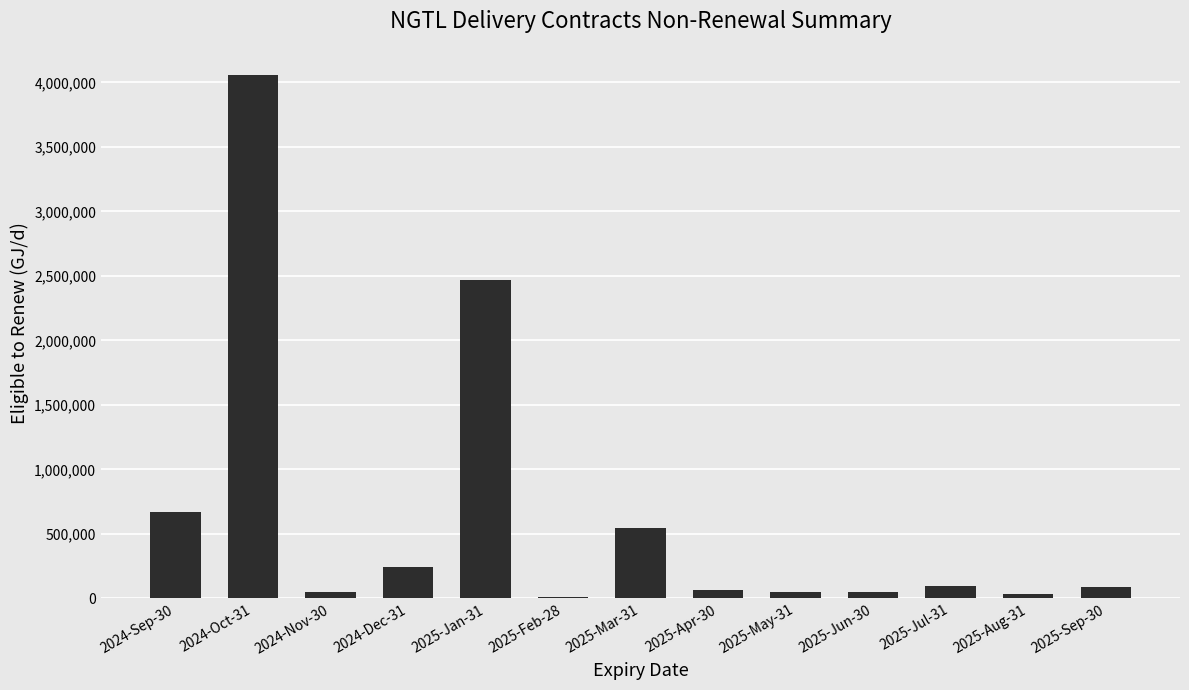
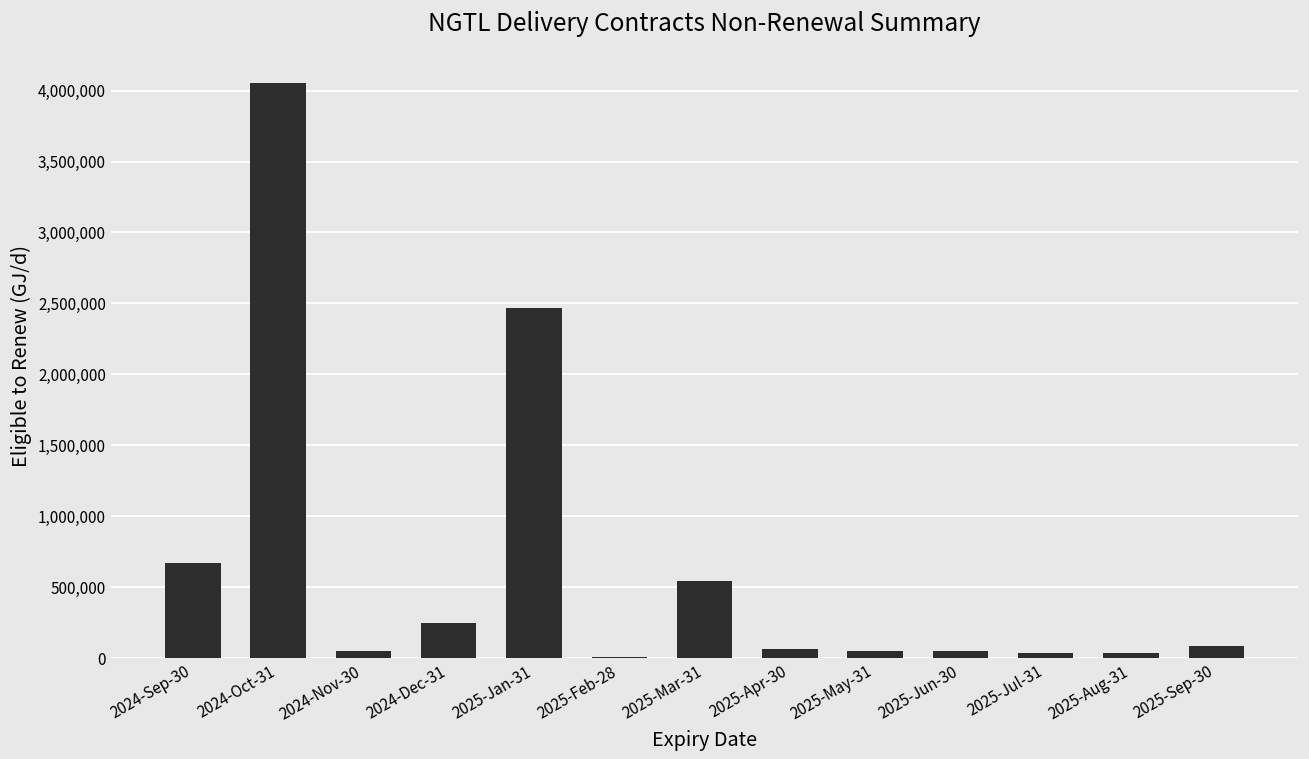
  {
    "2024-Sep-30": "670,000",
    "2024-Oct-31": "4,060,000",
    "2024-Nov-30": "50,000",
    "2024-Dec-31": "250,000",
    "2025-Jan-31": "2,470,000",
    "2025-Mar-31": "540,000",
    "2025-Apr-30": "60,000",
    "2025-May-31": "50,000",
    "2025-Jun-30": "50,000",
-   "2025-Jul-31": "100,000",
+   "2025-Jul-31": "30,000",
    "2025-Aug-31": "40,000",
    "2025-Sep-30": "90,000"
  }
